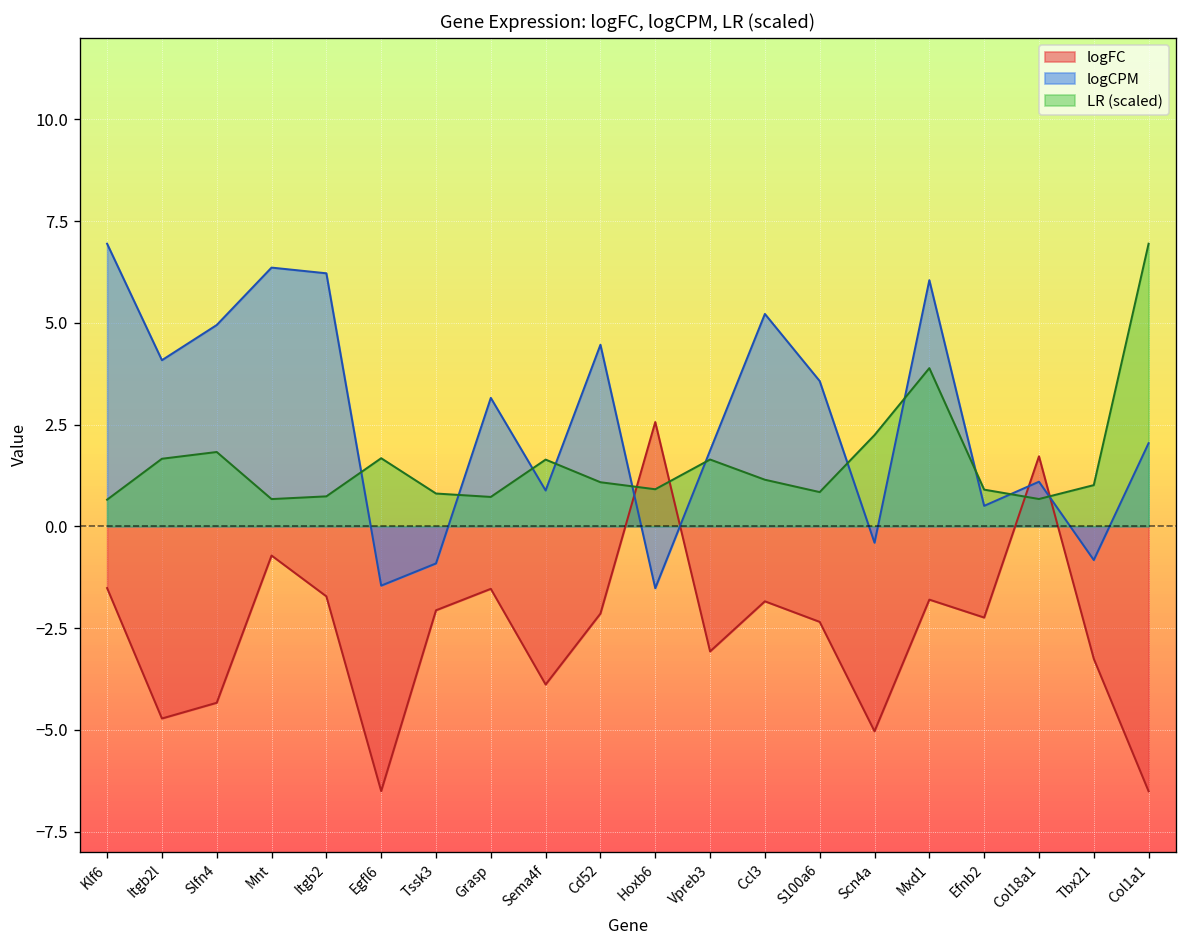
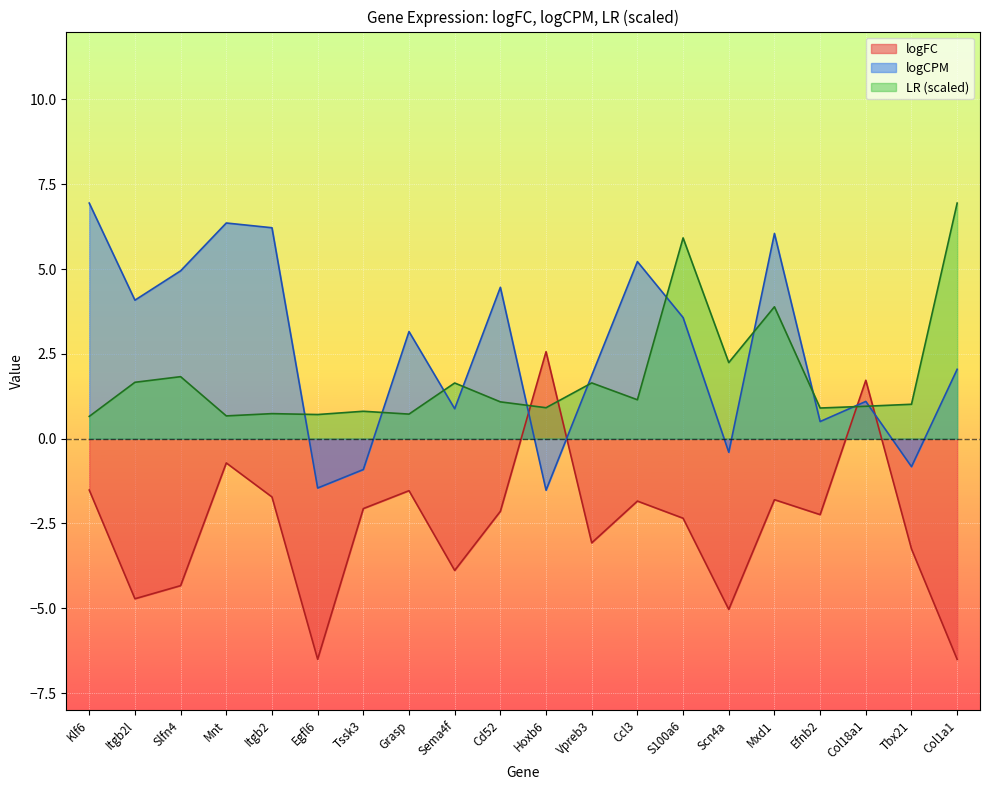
  {
    "LR (scaled)": {
      "Klf6": 0.7,
      "Itgb2l": 1.7,
      "Slfn4": 1.8,
      "Mnt": 0.7,
      "Itgb2": 0.7,
-     "Egfl6": 1.7,
+     "Egfl6": 0.7,
      "Tssk3": 0.8,
      "Grasp": 0.7,
      "Sema4f": 1.6,
      "Cd52": 1.1,
      "Hoxb6": 0.9,
      "Vpreb3": 1.6,
      "Ccl3": 1.1,
-     "S100a6": 0.8,
+     "S100a6": 5.9,
      "Scn4a": 2.2,
      "Mxd1": 3.9,
      "Efnb2": 0.9,
-     "Col18a1": 0.7,
+     "Col18a1": 1.0,
      "Tbx21": 1.0,
      "Col1a1": 6.9
    }
  }
